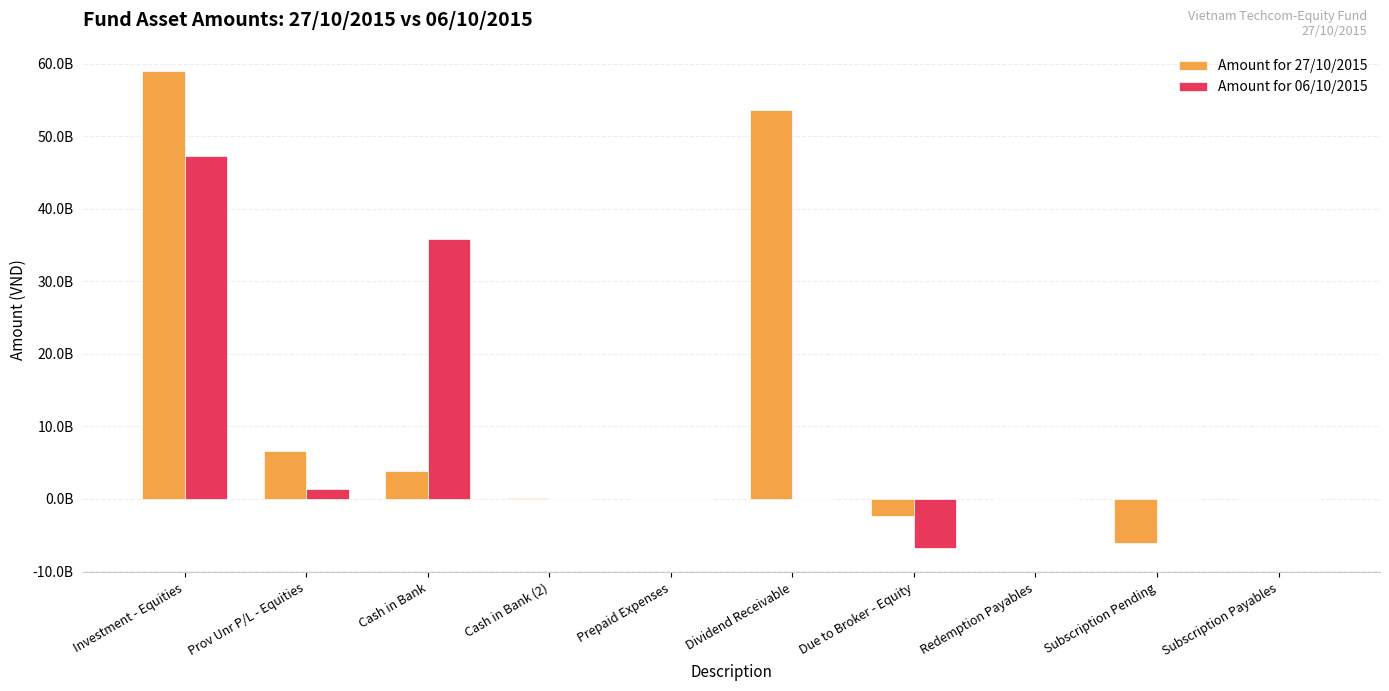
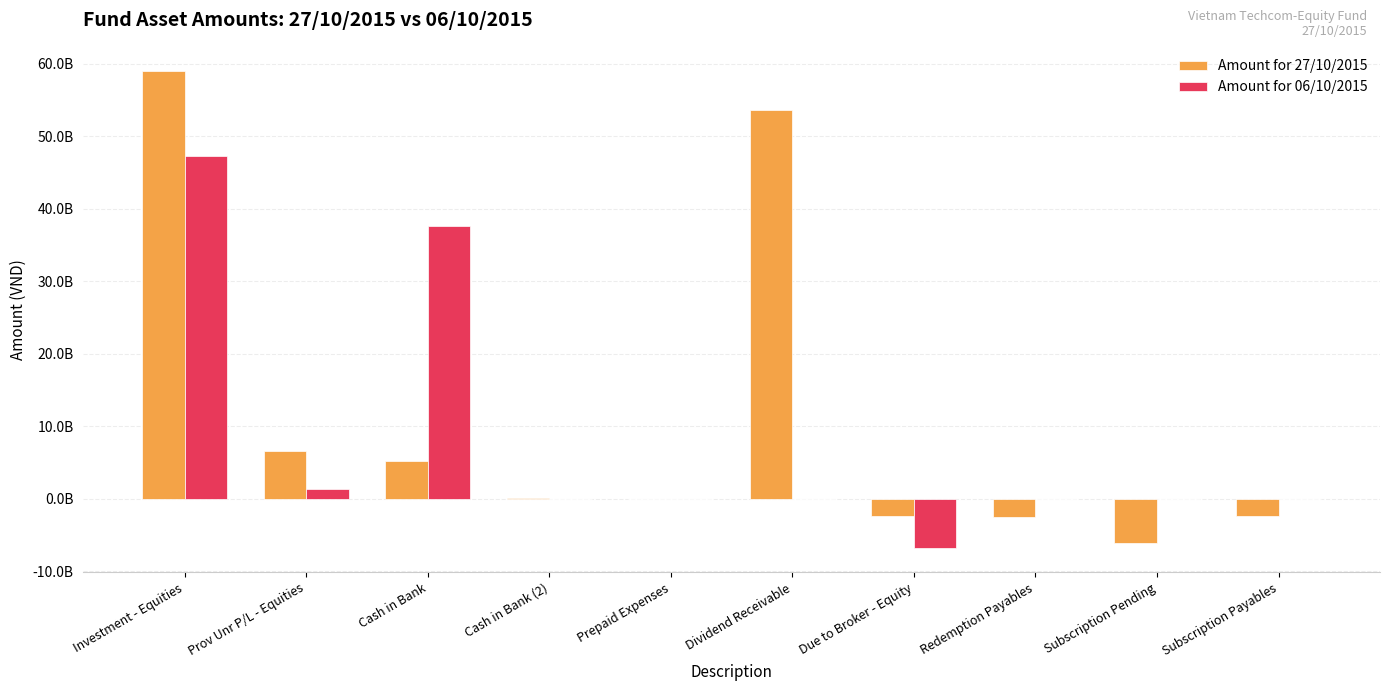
  {
    "Amount for 27/10/2015": {
      "Investment - Equities": 59000000000,
      "Prov Unr P/L - Equities": 7000000000,
-     "Cash in Bank": 4000000000,
+     "Cash in Bank": 5000000000,
      "Dividend Receivable": 54000000000,
      "Due to Broker - Equity": -2000000000,
-     "Redemption Payables": 0,
+     "Redemption Payables": -3000000000,
      "Subscription Pending": -6000000000,
-     "Subscription Payables": 0
+     "Subscription Payables": -2000000000
    },
    "Amount for 06/10/2015": {
      "Investment - Equities": 47000000000,
      "Prov Unr P/L - Equities": 1000000000,
-     "Cash in Bank": 36000000000,
+     "Cash in Bank": 38000000000,
      "Cash in Bank (2)": 0,
      "Dividend Receivable": 0,
      "Due to Broker - Equity": -7000000000,
      "Subscription Payables": 0
    }
  }
